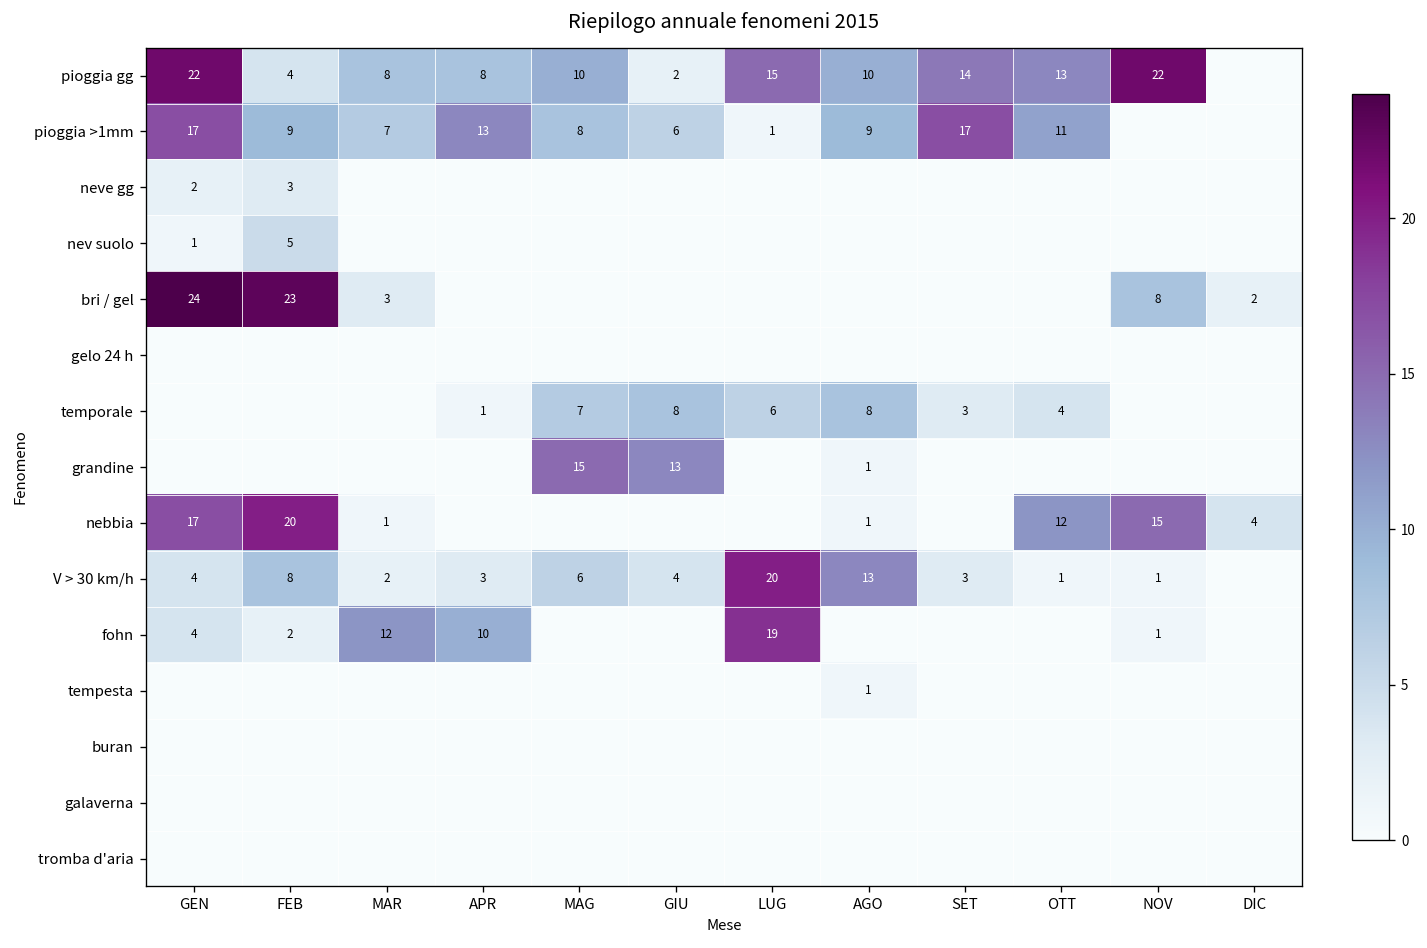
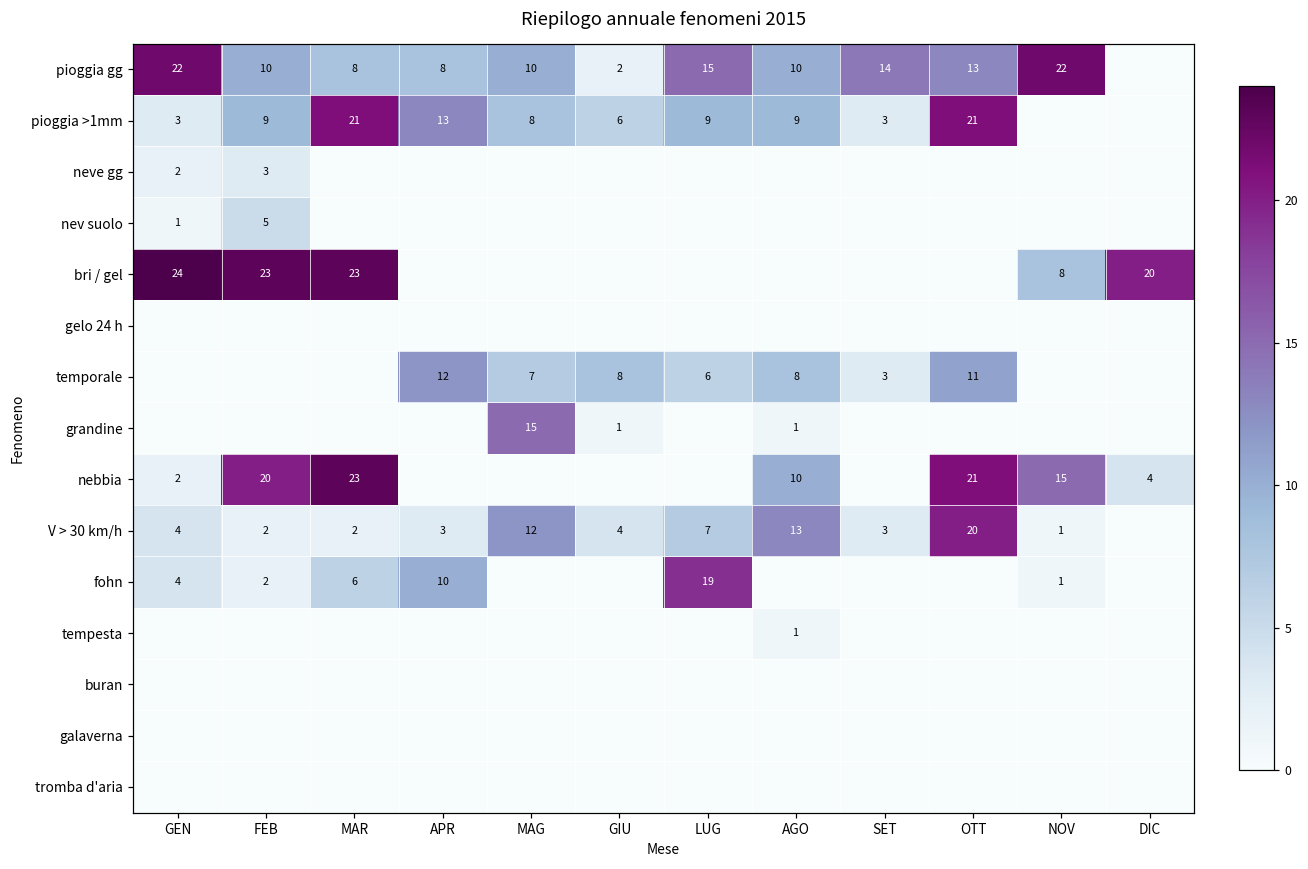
  {
    "pioggia gg": {
      "GEN": 22,
-     "FEB": 4,
+     "FEB": 10,
      "MAR": 8,
      "APR": 8,
      "MAG": 10,
      "GIU": 2,
      "LUG": 15,
      "AGO": 10,
      "SET": 14,
      "OTT": 13,
      "NOV": 22
    },
    "pioggia >1mm": {
-     "GEN": 17,
+     "GEN": 3,
      "FEB": 9,
-     "MAR": 7,
+     "MAR": 21,
      "APR": 13,
      "MAG": 8,
      "GIU": 6,
-     "LUG": 1,
+     "LUG": 9,
      "AGO": 9,
-     "SET": 17,
-     "OTT": 11
+     "SET": 3,
+     "OTT": 21
    },
    "neve gg": {
      "GEN": 2,
      "FEB": 3
    },
    "nev suolo": {
      "GEN": 1,
      "FEB": 5
    },
    "bri / gel": {
      "GEN": 24,
      "FEB": 23,
-     "MAR": 3,
+     "MAR": 23,
      "NOV": 8,
-     "DIC": 2
+     "DIC": 20
    },
    "temporale": {
-     "APR": 1,
+     "APR": 12,
      "MAG": 7,
      "GIU": 8,
      "LUG": 6,
      "AGO": 8,
      "SET": 3,
-     "OTT": 4
+     "OTT": 11
    },
    "grandine": {
      "MAG": 15,
-     "GIU": 13,
+     "GIU": 1,
      "AGO": 1
    },
    "nebbia": {
-     "GEN": 17,
+     "GEN": 2,
      "FEB": 20,
-     "MAR": 1,
-     "AGO": 1,
-     "OTT": 12,
+     "MAR": 23,
+     "AGO": 10,
+     "OTT": 21,
      "NOV": 15,
      "DIC": 4
    },
    "V > 30 km/h": {
      "GEN": 4,
-     "FEB": 8,
+     "FEB": 2,
      "MAR": 2,
      "APR": 3,
-     "MAG": 6,
+     "MAG": 12,
      "GIU": 4,
-     "LUG": 20,
+     "LUG": 7,
      "AGO": 13,
      "SET": 3,
-     "OTT": 1,
+     "OTT": 20,
      "NOV": 1
    },
    "fohn": {
      "GEN": 4,
      "FEB": 2,
-     "MAR": 12,
+     "MAR": 6,
      "APR": 10,
      "LUG": 19,
      "NOV": 1
    },
    "tempesta": {
      "AGO": 1
    }
  }
